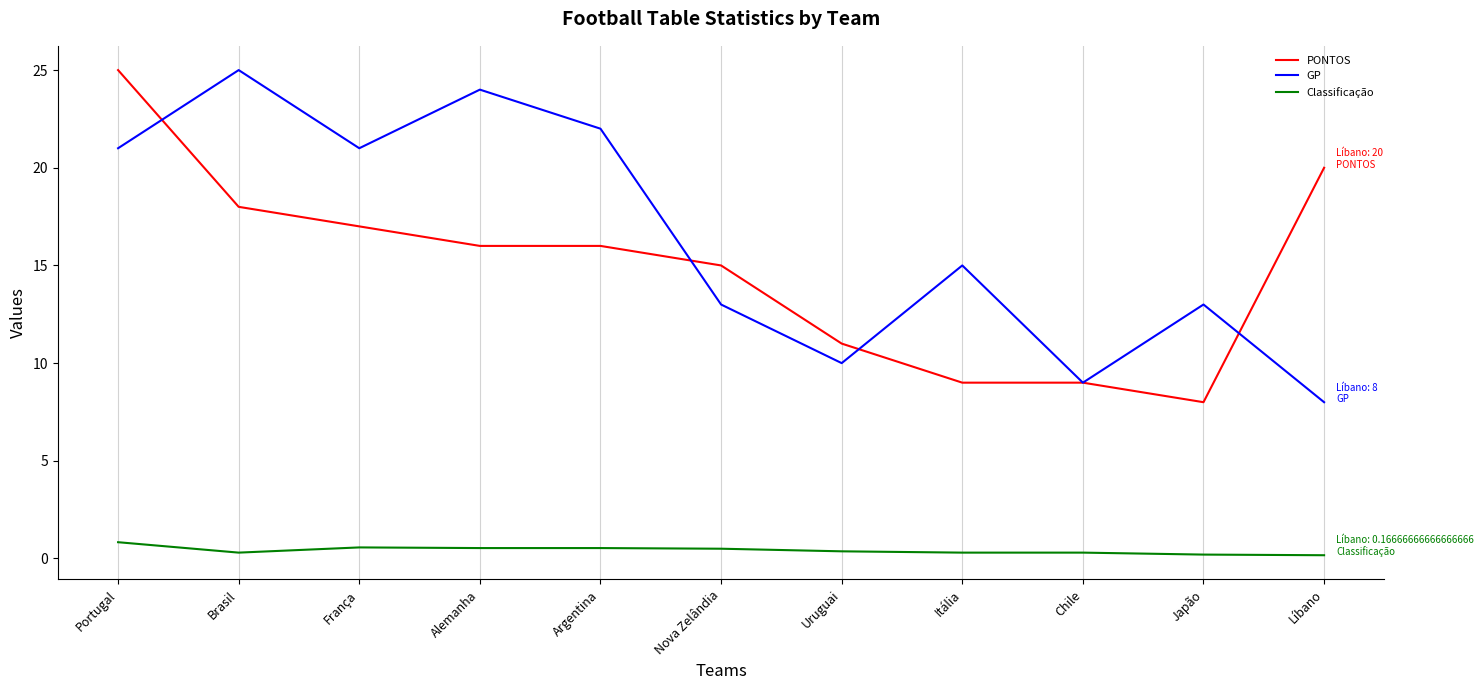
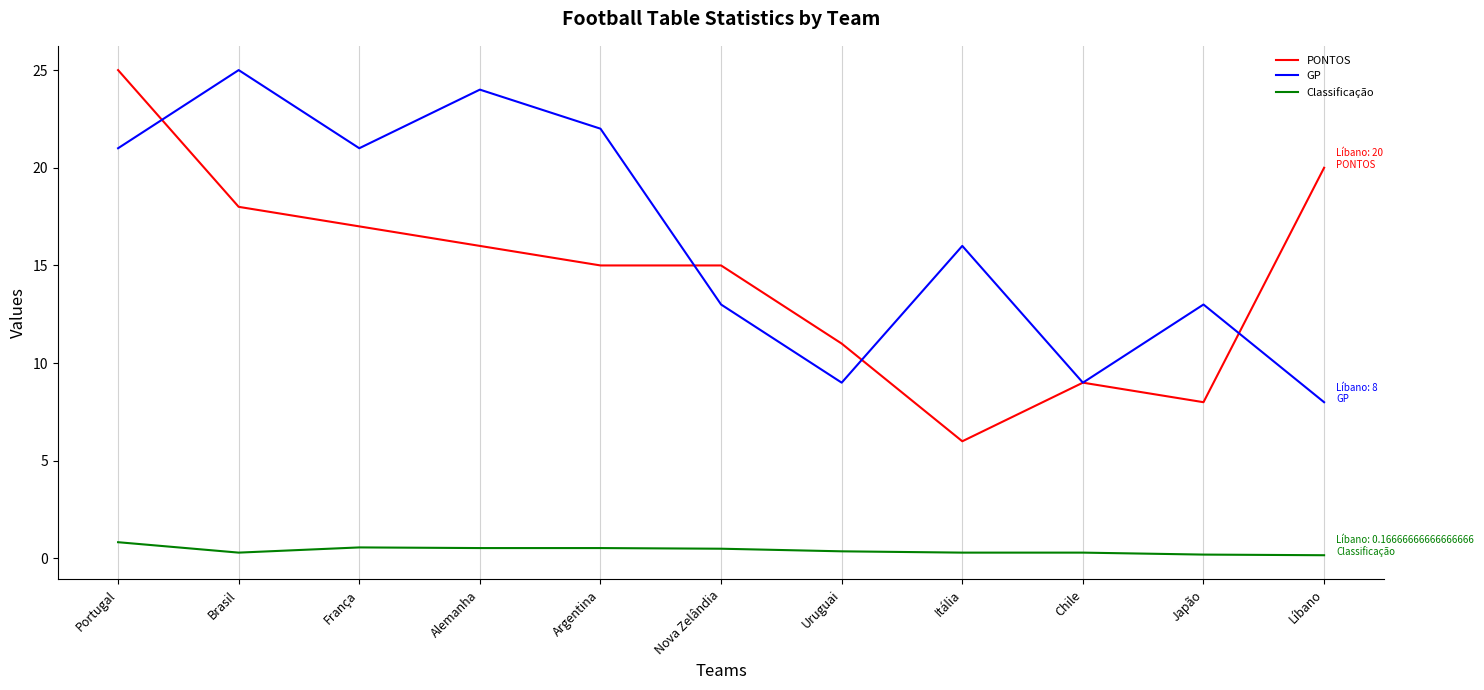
  {
    "PONTOS": {
      "Portugal": 25,
      "Brasil": 18,
      "França": 17,
      "Alemanha": 16,
-     "Argentina": 16,
+     "Argentina": 15,
      "Nova Zelândia": 15,
      "Uruguai": 11,
-     "Itália": 9,
+     "Itália": 6,
      "Japão": 8
    },
    "GP": {
      "Portugal": 21,
      "Brasil": 25,
      "França": 21,
      "Alemanha": 24,
      "Argentina": 22,
      "Nova Zelândia": 13,
-     "Uruguai": 10,
-     "Itália": 15,
+     "Uruguai": 9,
+     "Itália": 16,
      "Japão": 13
    },
    "Classificação": {
      "Líbano": 0.16666666666666666
    }
  }
